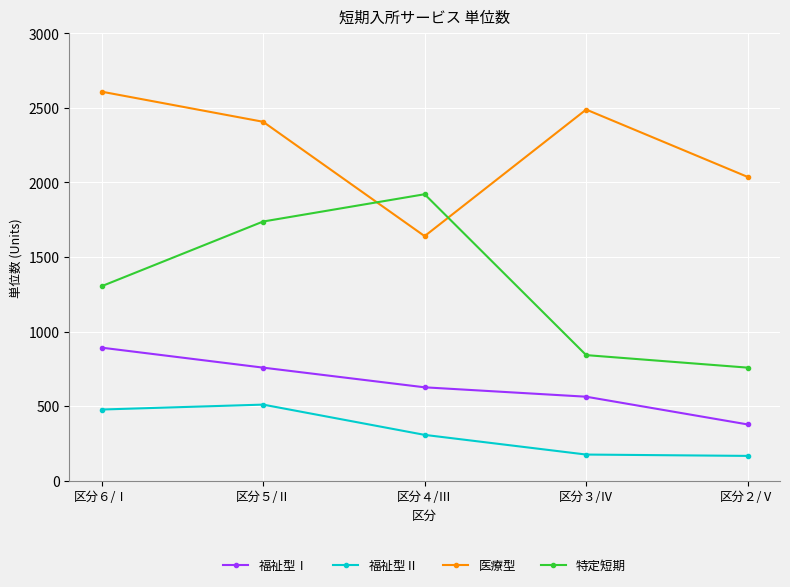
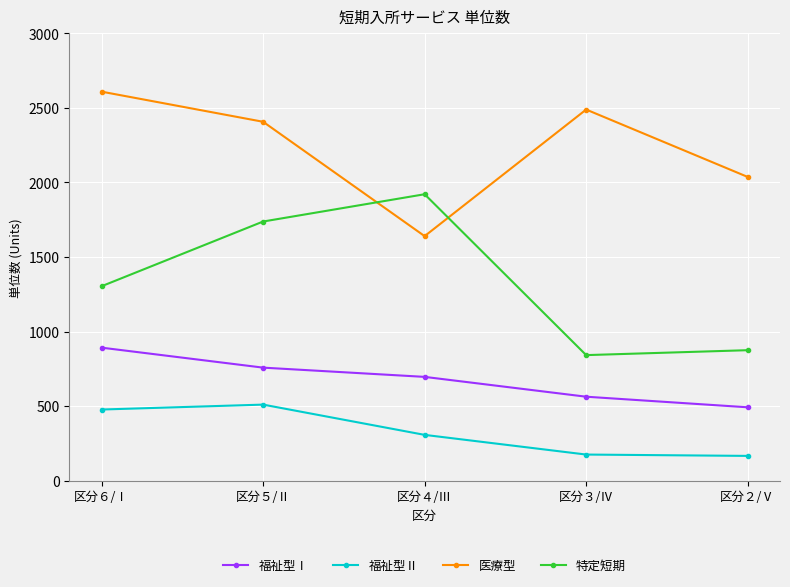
  {
    "福祉型Ⅰ": {
      "区分６/Ⅰ": 890,
      "区分５/Ⅱ": 760,
-     "区分４/Ⅲ": 630,
+     "区分４/Ⅲ": 700,
      "区分３/Ⅳ": 560,
-     "区分２/Ⅴ": 380
+     "区分２/Ⅴ": 490
    },
    "福祉型Ⅱ": {
      "区分６/Ⅰ": 480,
      "区分５/Ⅱ": 510,
      "区分４/Ⅲ": 310,
      "区分３/Ⅳ": 180,
      "区分２/Ⅴ": 170
    },
    "医療型": {
      "区分６/Ⅰ": 2610,
      "区分５/Ⅱ": 2410,
      "区分４/Ⅲ": 1640,
      "区分３/Ⅳ": 2490,
      "区分２/Ⅴ": 2040
    },
    "特定短期": {
      "区分６/Ⅰ": 1300,
      "区分５/Ⅱ": 1740,
      "区分４/Ⅲ": 1920,
      "区分３/Ⅳ": 840,
-     "区分２/Ⅴ": 760
+     "区分２/Ⅴ": 880
    }
  }
